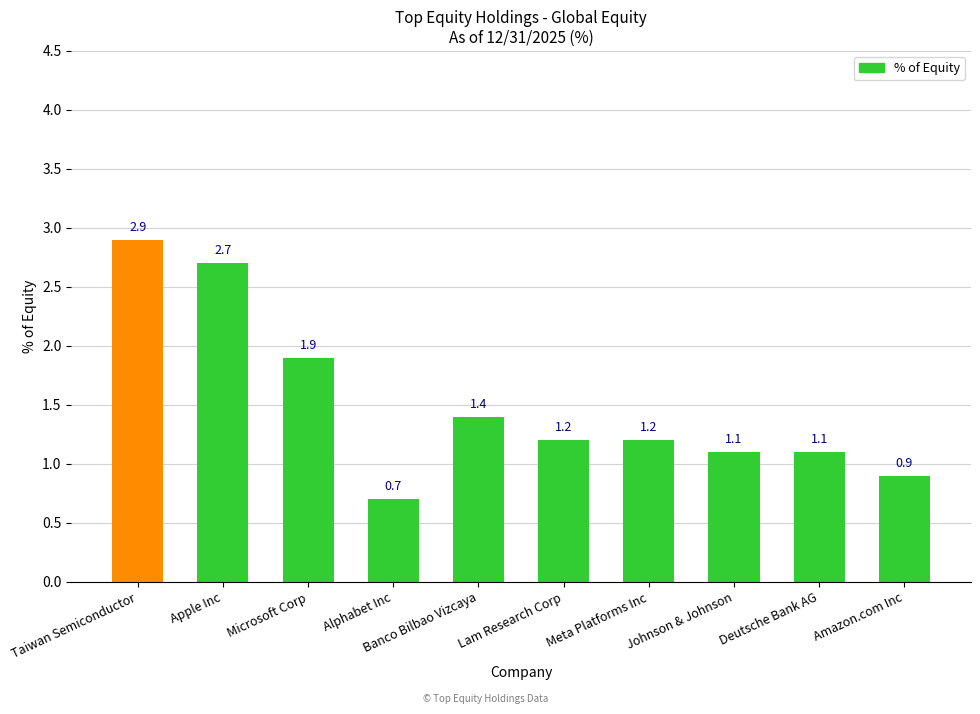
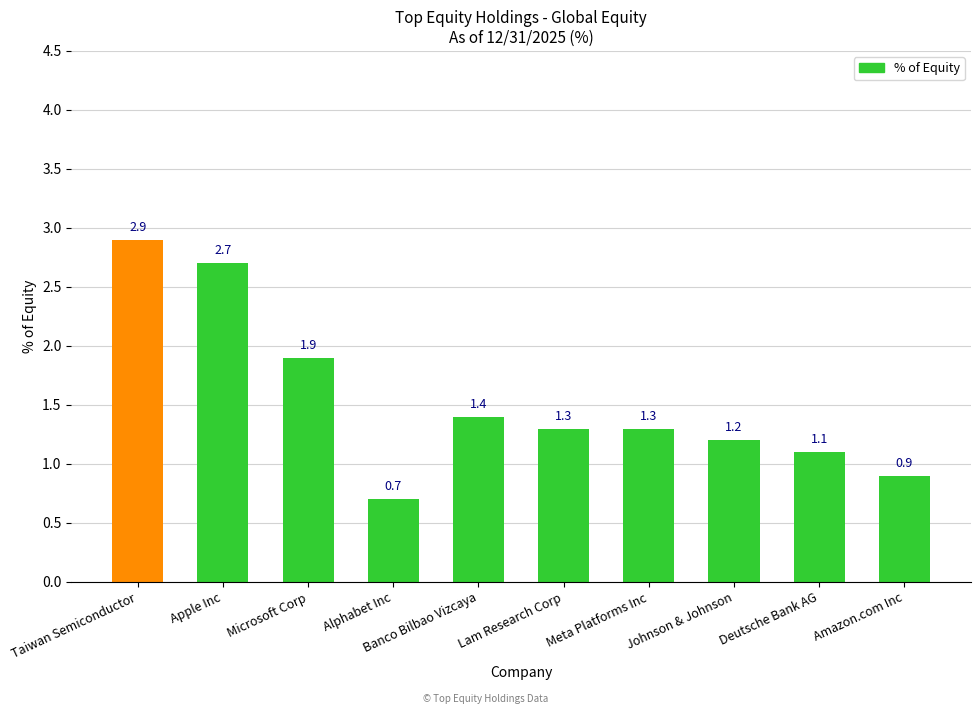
  {
    "Taiwan Semiconductor": 2.9,
    "Apple Inc": 2.7,
    "Microsoft Corp": 1.9,
    "Alphabet Inc": 0.7,
    "Banco Bilbao Vizcaya": 1.4,
-   "Lam Research Corp": 1.2,
-   "Meta Platforms Inc": 1.2,
-   "Johnson & Johnson": 1.1,
+   "Lam Research Corp": 1.3,
+   "Meta Platforms Inc": 1.3,
+   "Johnson & Johnson": 1.2,
    "Deutsche Bank AG": 1.1,
    "Amazon.com Inc": 0.9
  }
